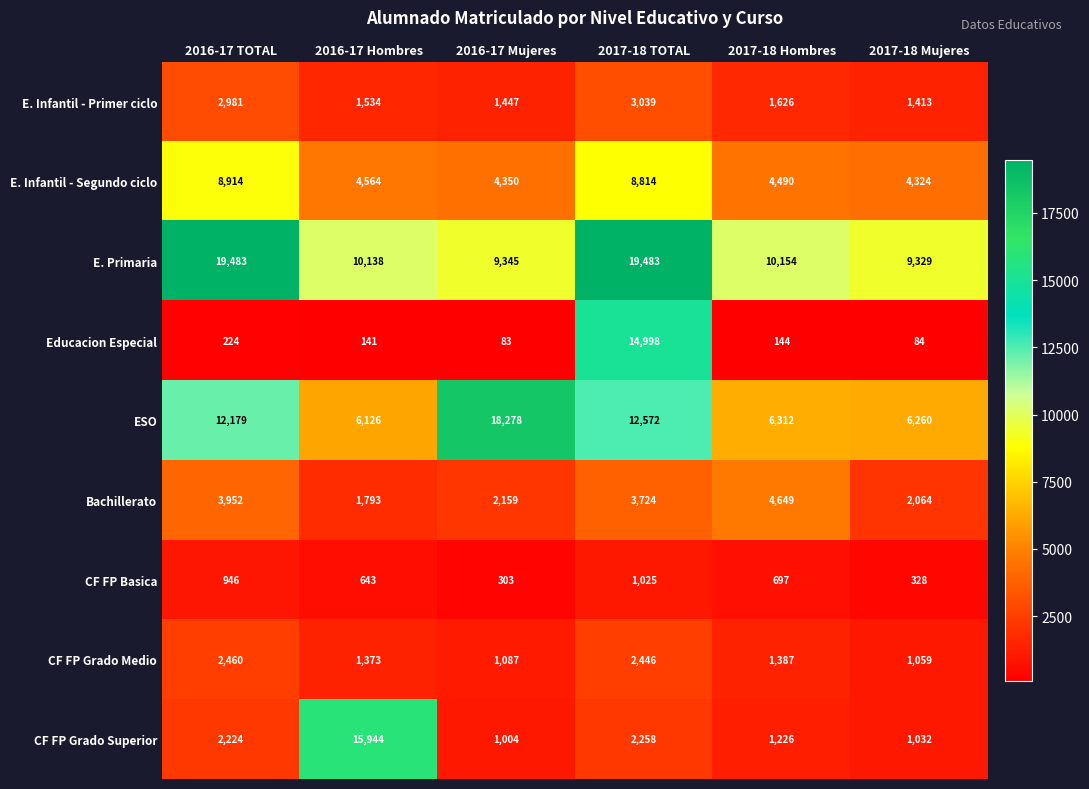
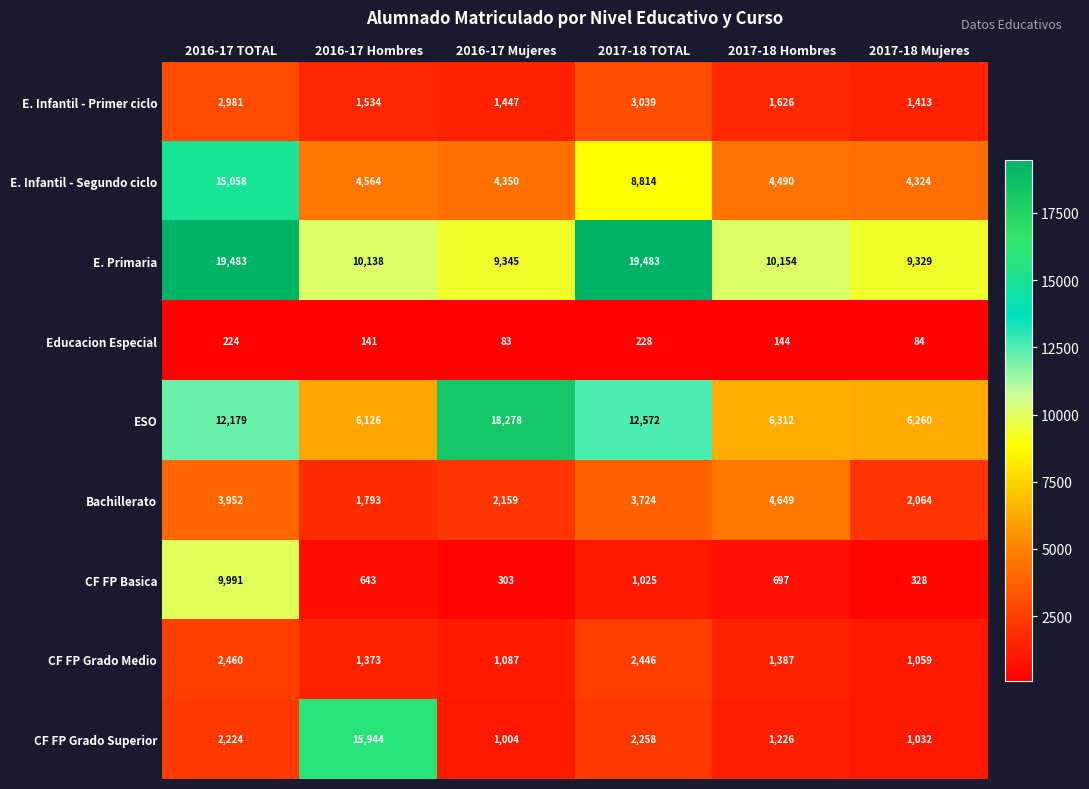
  {
    "E. Infantil - Primer ciclo": {
      "2016-17 TOTAL": "2,981",
      "2016-17 Hombres": "1,534",
      "2016-17 Mujeres": "1,447",
      "2017-18 TOTAL": "3,039",
      "2017-18 Hombres": "1,626",
      "2017-18 Mujeres": "1,413"
    },
    "E. Infantil - Segundo ciclo": {
-     "2016-17 TOTAL": "8,914",
+     "2016-17 TOTAL": "15,058",
      "2016-17 Hombres": "4,564",
      "2016-17 Mujeres": "4,350",
      "2017-18 TOTAL": "8,814",
      "2017-18 Hombres": "4,490",
      "2017-18 Mujeres": "4,324"
    },
    "E. Primaria": {
      "2016-17 TOTAL": "19,483",
      "2016-17 Hombres": "10,138",
      "2016-17 Mujeres": "9,345",
      "2017-18 TOTAL": "19,483",
      "2017-18 Hombres": "10,154",
      "2017-18 Mujeres": "9,329"
    },
    "Educacion Especial": {
      "2016-17 TOTAL": "224",
      "2016-17 Hombres": "141",
      "2016-17 Mujeres": "83",
-     "2017-18 TOTAL": "14,998",
+     "2017-18 TOTAL": "228",
      "2017-18 Hombres": "144",
      "2017-18 Mujeres": "84"
    },
    "ESO": {
      "2016-17 TOTAL": "12,179",
      "2016-17 Hombres": "6,126",
      "2016-17 Mujeres": "18,278",
      "2017-18 TOTAL": "12,572",
      "2017-18 Hombres": "6,312",
      "2017-18 Mujeres": "6,260"
    },
    "Bachillerato": {
      "2016-17 TOTAL": "3,952",
      "2016-17 Hombres": "1,793",
      "2016-17 Mujeres": "2,159",
      "2017-18 TOTAL": "3,724",
      "2017-18 Hombres": "4,649",
      "2017-18 Mujeres": "2,064"
    },
    "CF FP Basica": {
-     "2016-17 TOTAL": "946",
+     "2016-17 TOTAL": "9,991",
      "2016-17 Hombres": "643",
      "2016-17 Mujeres": "303",
      "2017-18 TOTAL": "1,025",
      "2017-18 Hombres": "697",
      "2017-18 Mujeres": "328"
    },
    "CF FP Grado Medio": {
      "2016-17 TOTAL": "2,460",
      "2016-17 Hombres": "1,373",
      "2016-17 Mujeres": "1,087",
      "2017-18 TOTAL": "2,446",
      "2017-18 Hombres": "1,387",
      "2017-18 Mujeres": "1,059"
    },
    "CF FP Grado Superior": {
      "2016-17 TOTAL": "2,224",
      "2016-17 Hombres": "15,944",
      "2016-17 Mujeres": "1,004",
      "2017-18 TOTAL": "2,258",
      "2017-18 Hombres": "1,226",
      "2017-18 Mujeres": "1,032"
    }
  }
